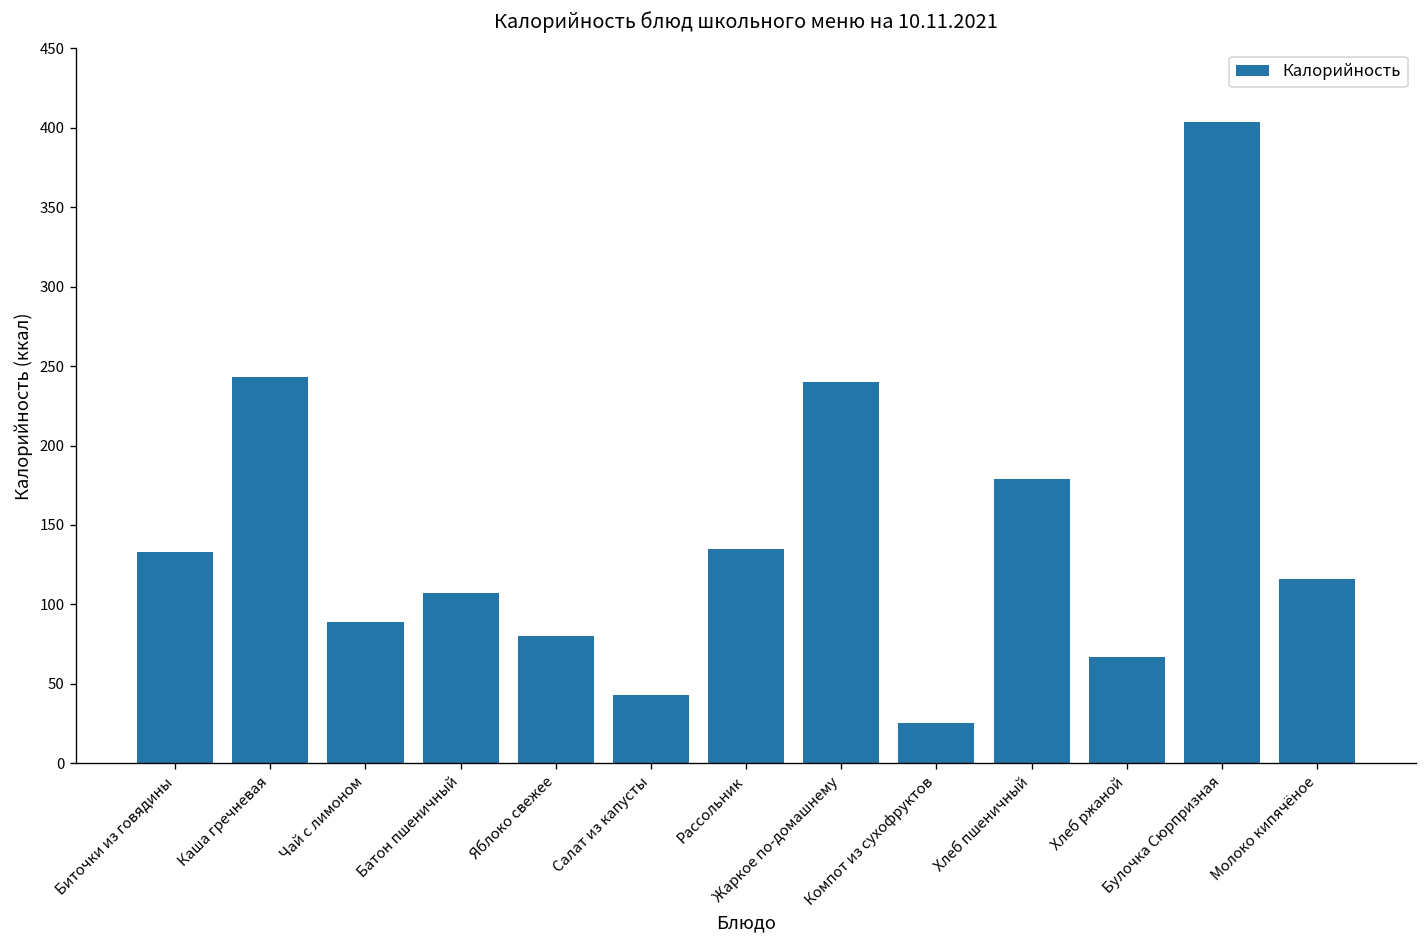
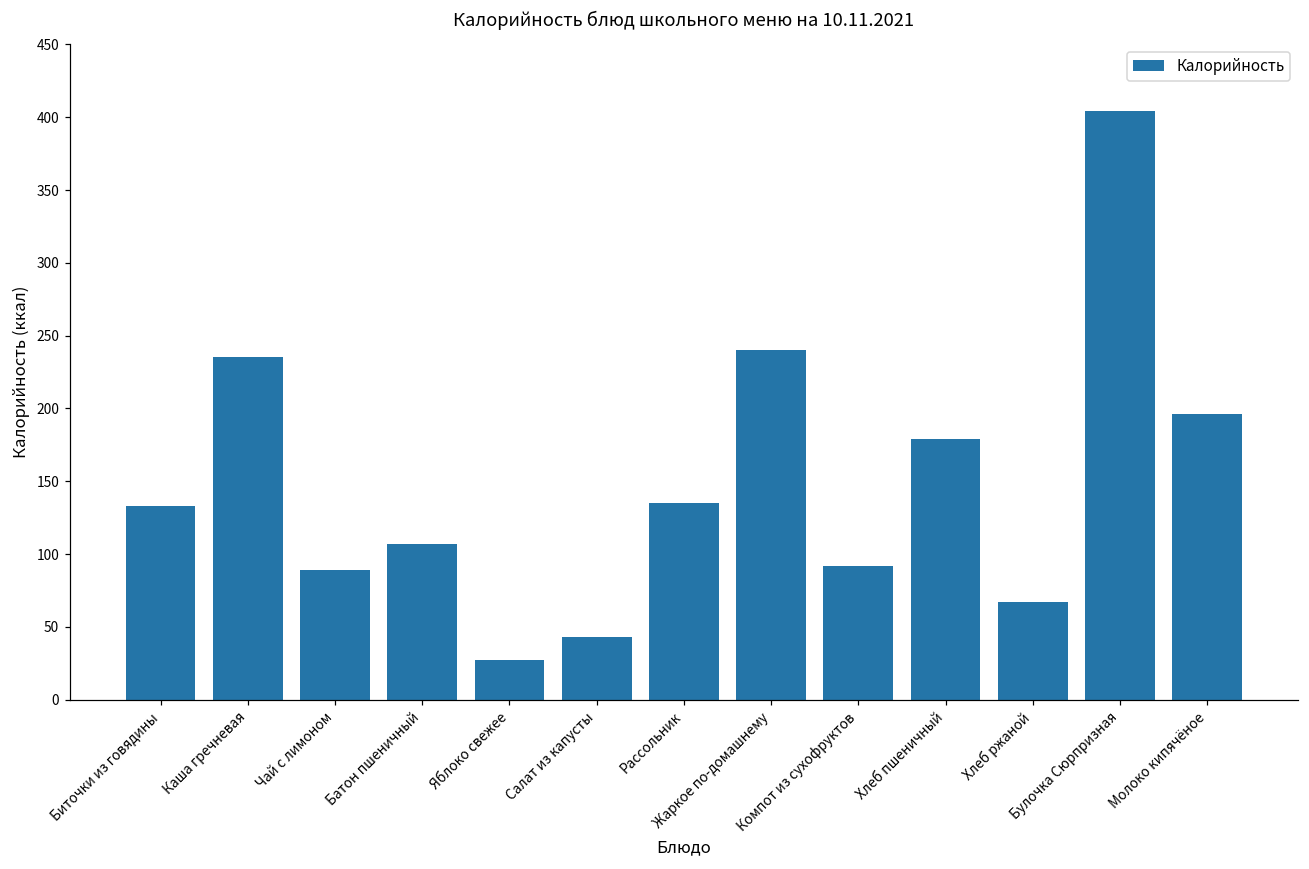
  {
    "Биточки из говядины": 133,
-   "Каша гречневая": 243,
+   "Каша гречневая": 235,
    "Чай с лимоном": 89,
    "Батон пшеничный": 107,
-   "Яблоко свежее": 80,
+   "Яблоко свежее": 27,
    "Салат из капусты": 43,
    "Рассольник": 135,
    "Жаркое по-домашнему": 240,
-   "Компот из сухофруктов": 25,
+   "Компот из сухофруктов": 92,
    "Хлеб пшеничный": 179,
    "Хлеб ржаной": 67,
    "Булочка Сюрпризная": 404,
-   "Молоко кипячёное": 116
+   "Молоко кипячёное": 196
  }
